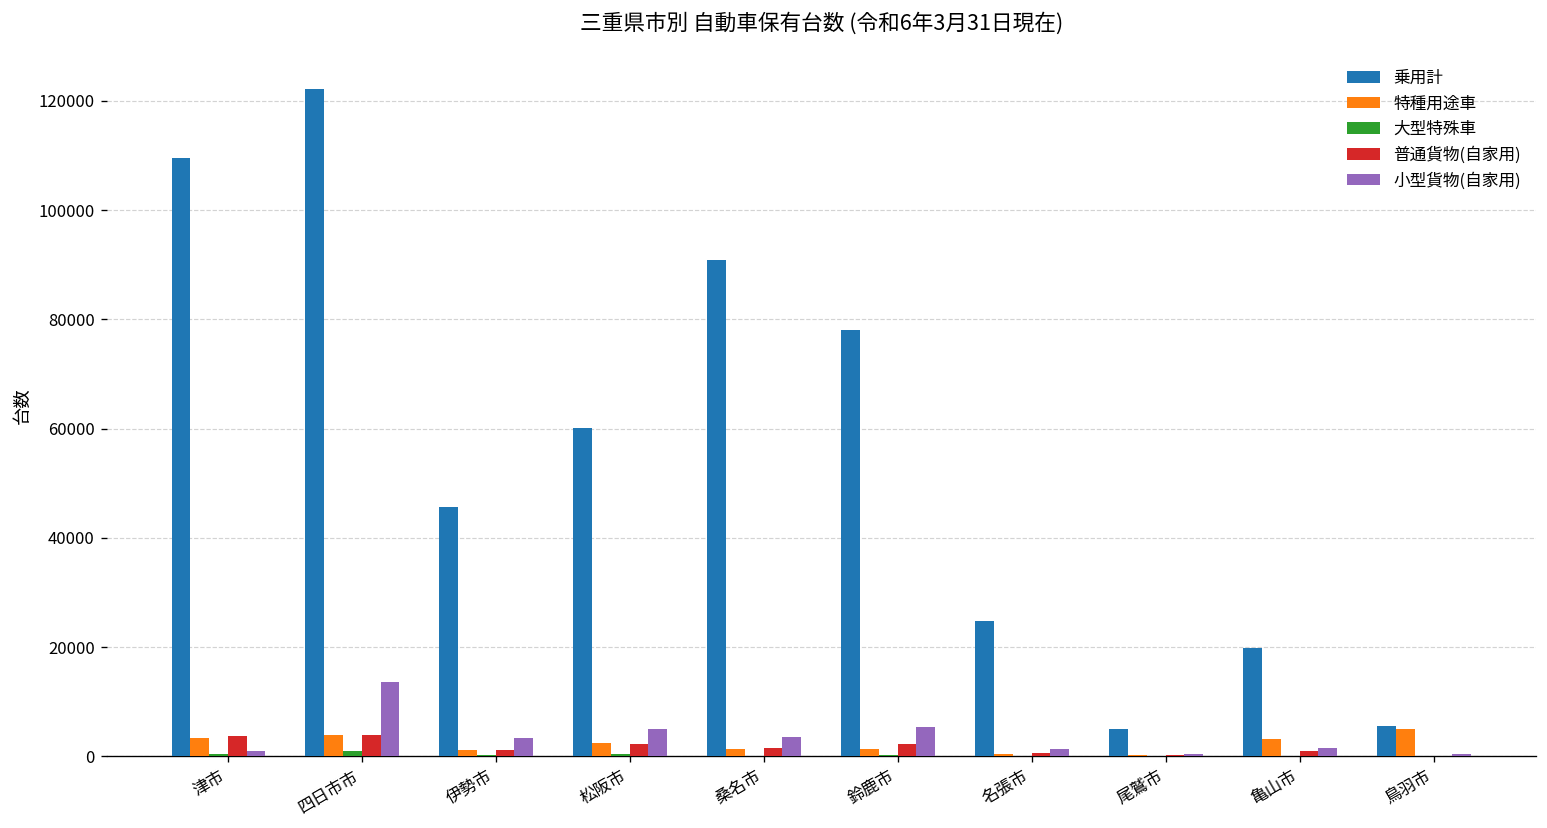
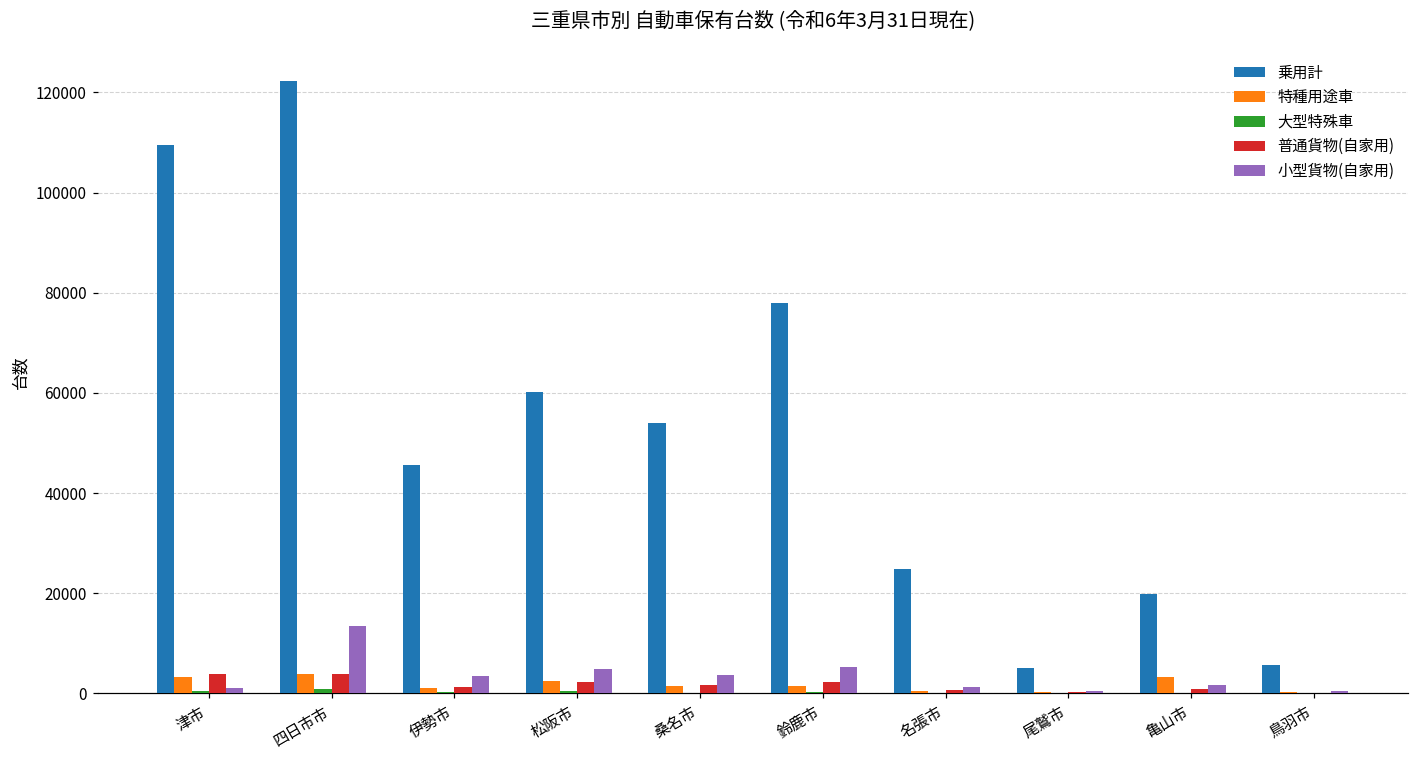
  {
    "乗用計": {
      "津市": 110000,
      "四日市市": 122000,
      "伊勢市": 46000,
      "松阪市": 60000,
-     "桑名市": 91000,
+     "桑名市": 54000,
      "鈴鹿市": 78000,
      "名張市": 25000,
      "尾鷲市": 5000,
      "亀山市": 20000,
      "鳥羽市": 6000
    },
    "特種用途車": {
      "津市": 3000,
      "四日市市": 4000,
      "伊勢市": 1000,
      "松阪市": 2000,
      "桑名市": 1000,
      "鈴鹿市": 1000,
      "亀山市": 3000,
-     "鳥羽市": 5000
+     "鳥羽市": 0
    },
    "大型特殊車": {
      "四日市市": 1000
    },
    "普通貨物(自家用)": {
      "津市": 4000,
      "四日市市": 4000,
      "伊勢市": 1000,
      "松阪市": 2000,
      "桑名市": 2000,
      "鈴鹿市": 2000,
      "名張市": 1000,
      "亀山市": 1000
    },
    "小型貨物(自家用)": {
      "津市": 1000,
      "四日市市": 14000,
      "伊勢市": 3000,
      "松阪市": 5000,
      "桑名市": 4000,
      "鈴鹿市": 5000,
      "名張市": 1000,
      "亀山市": 2000
    }
  }
